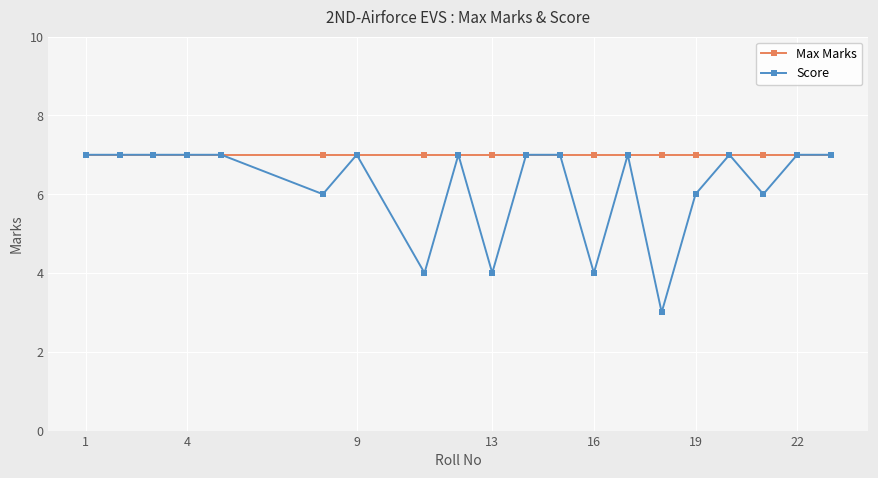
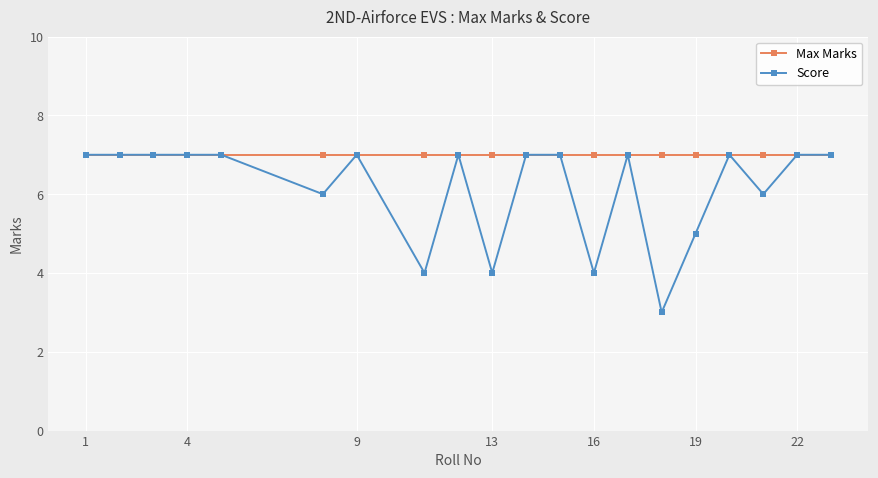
  {
    "Max Marks": {
      "13": 7,
      "16": 7,
      "19": 7
    },
    "Score": {
      "13": 4,
      "16": 4,
-     "19": 6
+     "19": 5
    }
  }
